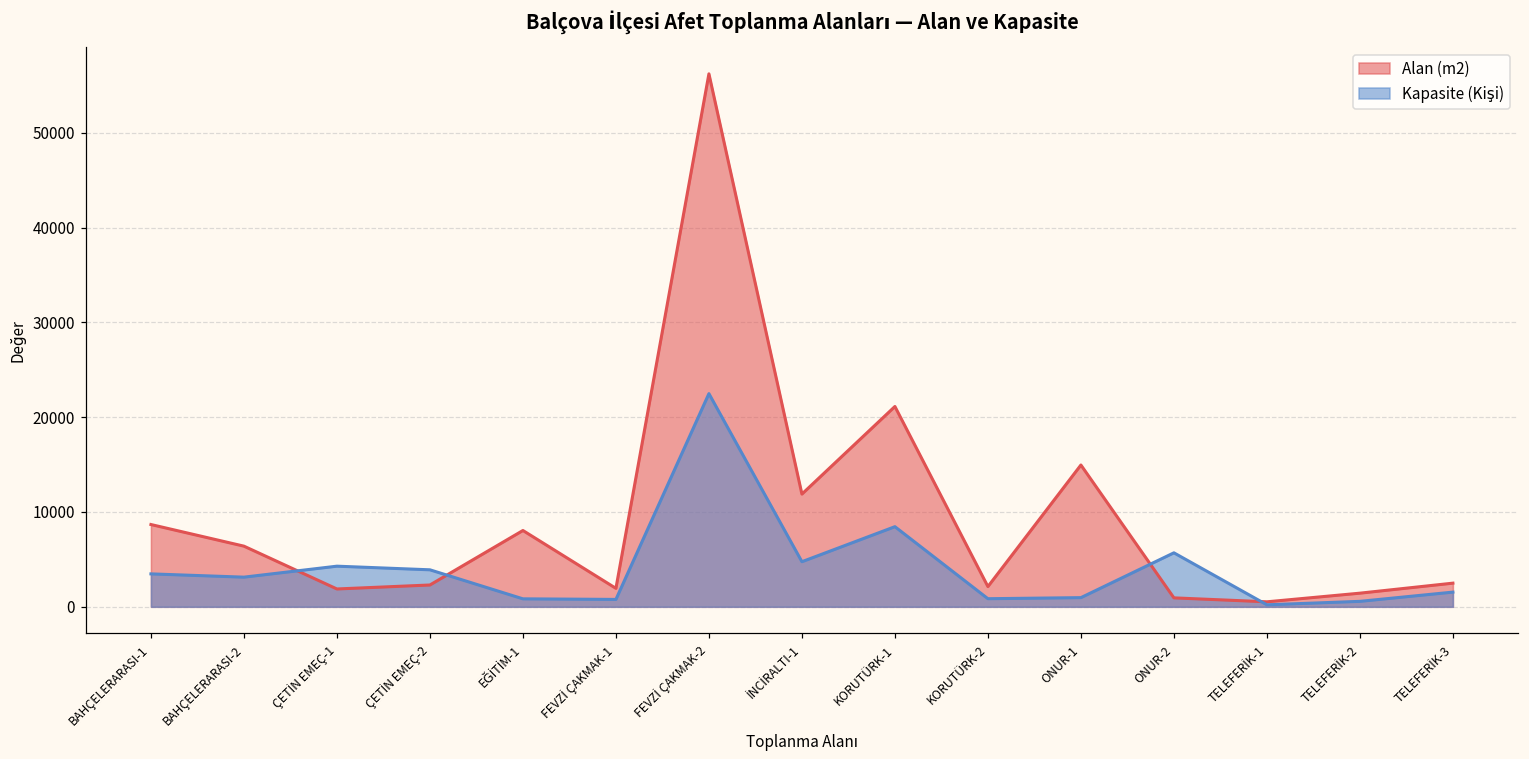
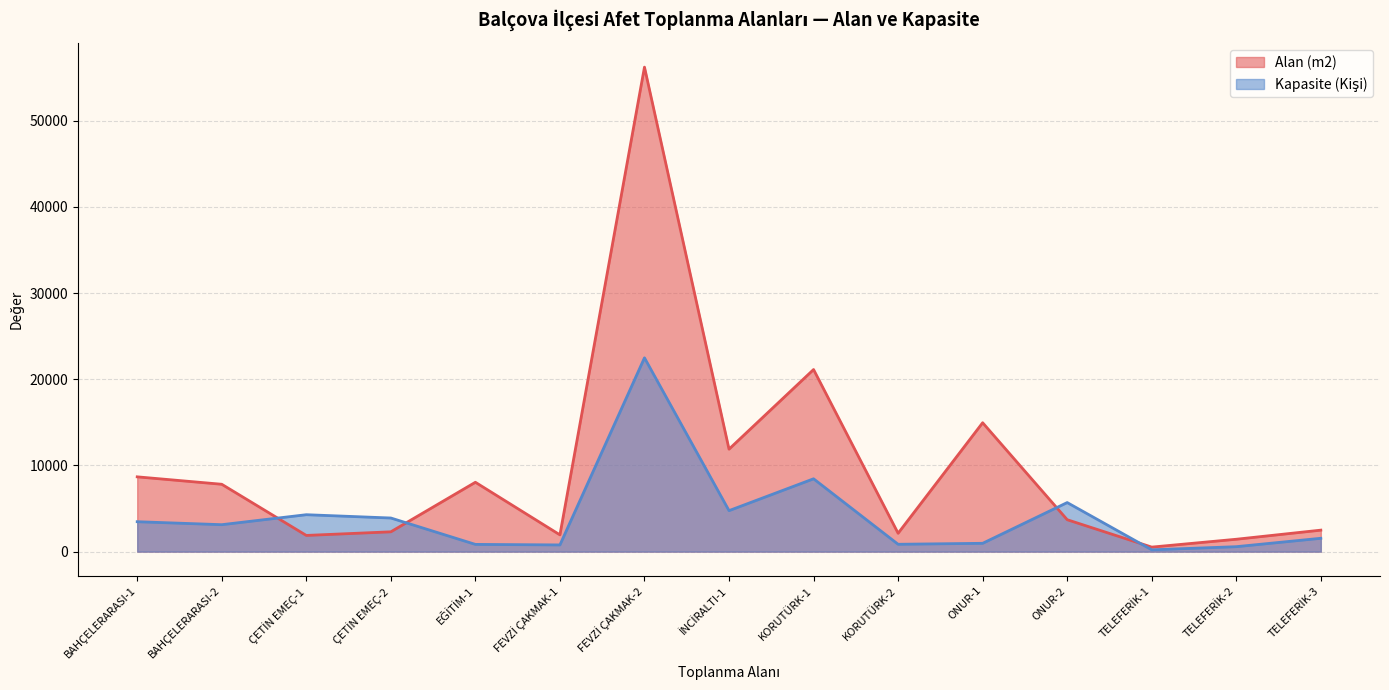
  {
    "Alan (m2)": {
      "BAHÇELERARASI-1": 9000,
-     "BAHÇELERARASI-2": 6000,
+     "BAHÇELERARASI-2": 8000,
      "ÇETİN EMEÇ-1": 2000,
      "ÇETİN EMEÇ-2": 2000,
      "EĞİTİM-1": 8000,
      "FEVZİ ÇAKMAK-1": 2000,
      "FEVZİ ÇAKMAK-2": 56000,
      "İNCİRALTI-1": 12000,
      "KORUTÜRK-1": 21000,
      "KORUTÜRK-2": 2000,
      "ONUR-1": 15000,
-     "ONUR-2": 1000,
+     "ONUR-2": 4000,
      "TELEFERİK-1": 1000,
      "TELEFERİK-2": 1000,
      "TELEFERİK-3": 2000
    },
    "Kapasite (Kişi)": {
      "BAHÇELERARASI-1": 3000,
      "BAHÇELERARASI-2": 3000,
      "ÇETİN EMEÇ-1": 4000,
      "ÇETİN EMEÇ-2": 4000,
      "EĞİTİM-1": 1000,
      "FEVZİ ÇAKMAK-1": 1000,
      "FEVZİ ÇAKMAK-2": 22000,
      "İNCİRALTI-1": 5000,
      "KORUTÜRK-1": 8000,
      "KORUTÜRK-2": 1000,
      "ONUR-1": 1000,
      "ONUR-2": 6000,
      "TELEFERİK-1": 0,
      "TELEFERİK-2": 1000,
      "TELEFERİK-3": 2000
    }
  }
